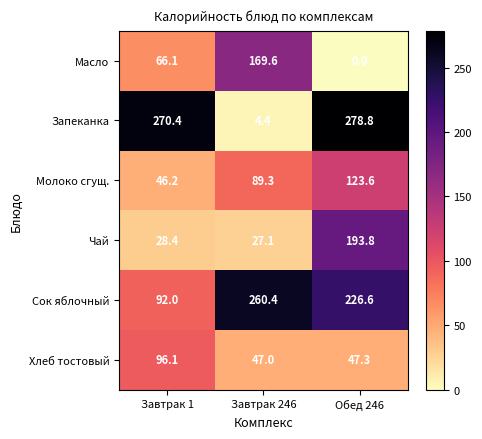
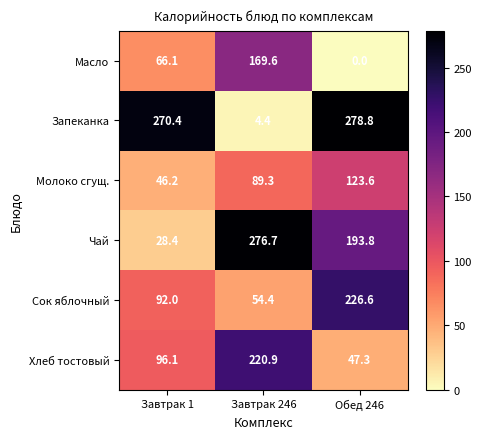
  {
    "Масло": {
      "Завтрак 1": 66.1,
      "Завтрак 246": 169.6,
      "Обед 246": 0.0
    },
    "Запеканка": {
      "Завтрак 1": 270.4,
      "Завтрак 246": 4.4,
      "Обед 246": 278.8
    },
    "Молоко сгущ.": {
      "Завтрак 1": 46.2,
      "Завтрак 246": 89.3,
      "Обед 246": 123.6
    },
    "Чай": {
      "Завтрак 1": 28.4,
-     "Завтрак 246": 27.1,
+     "Завтрак 246": 276.7,
      "Обед 246": 193.8
    },
    "Сок яблочный": {
      "Завтрак 1": 92.0,
-     "Завтрак 246": 260.4,
+     "Завтрак 246": 54.4,
      "Обед 246": 226.6
    },
    "Хлеб тостовый": {
      "Завтрак 1": 96.1,
-     "Завтрак 246": 47.0,
+     "Завтрак 246": 220.9,
      "Обед 246": 47.3
    }
  }
